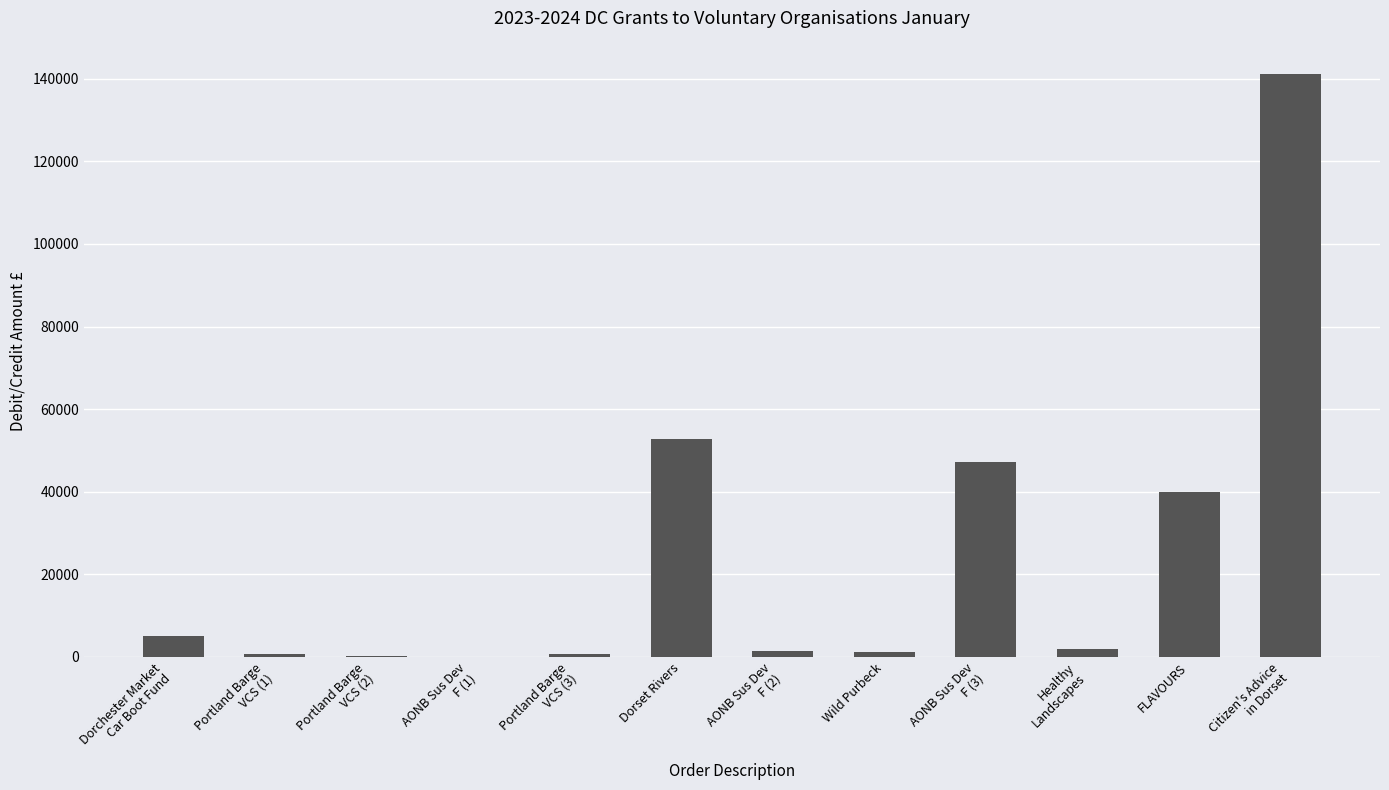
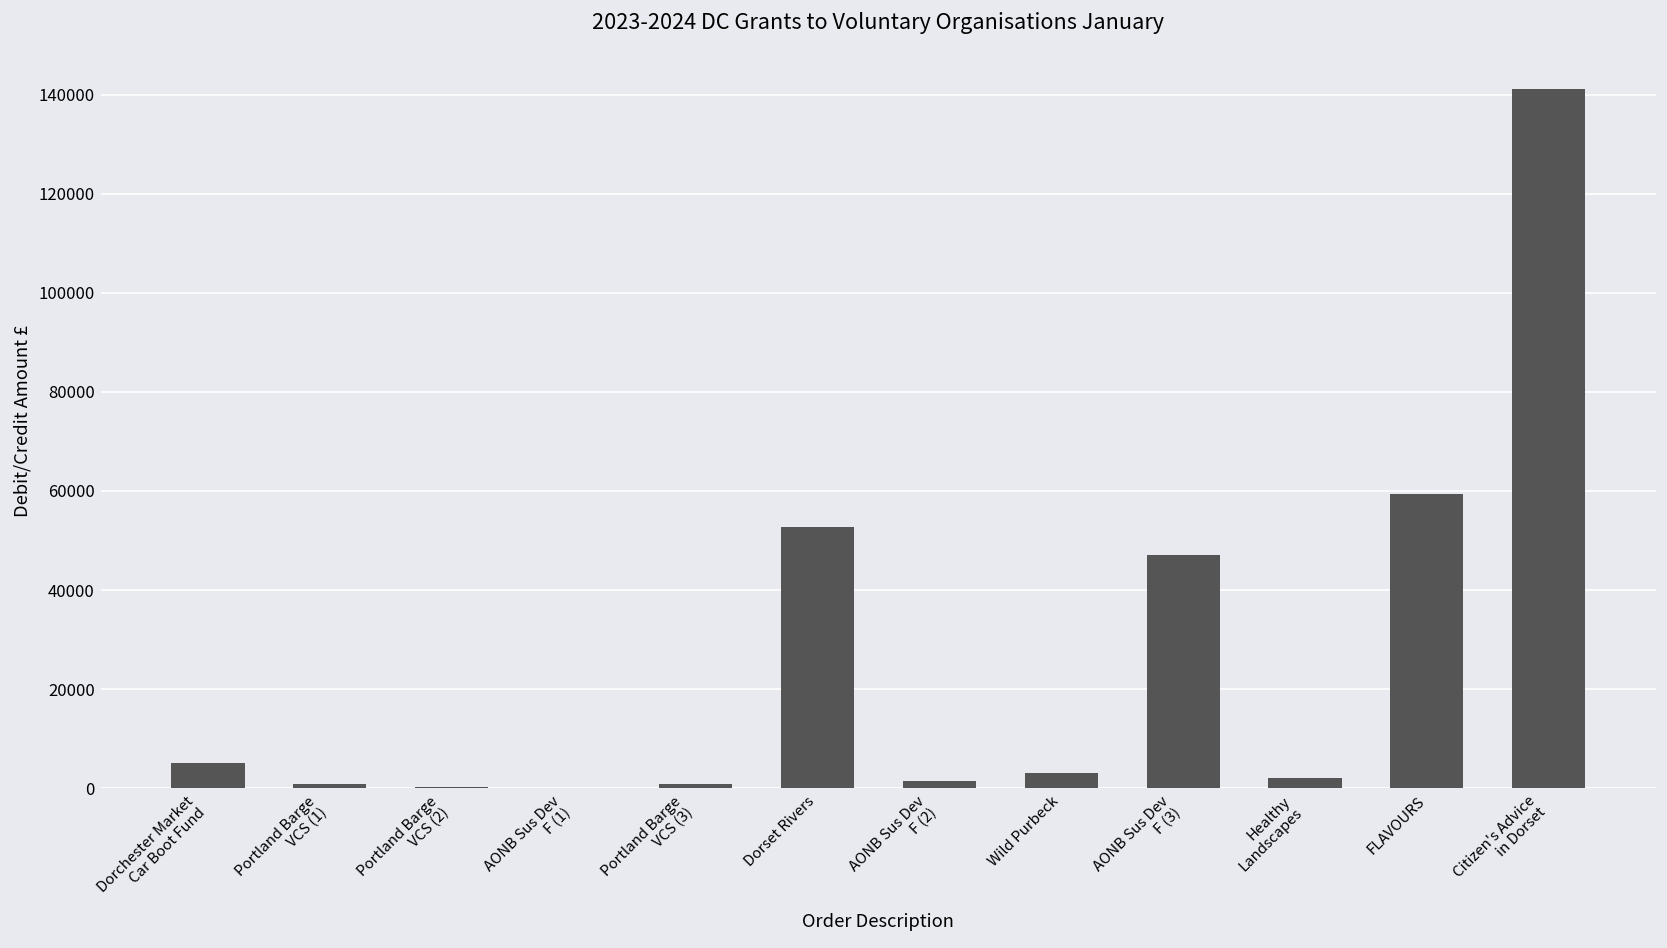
  {
    "Dorchester Market Car Boot Fund": 5000,
    "Portland Barge VCS (1)": 1000,
    "Portland Barge VCS (3)": 1000,
    "Dorset Rivers": 53000,
    "AONB Sus Dev F (2)": 2000,
-   "Wild Purbeck": 1000,
+   "Wild Purbeck": 3000,
    "AONB Sus Dev F (3)": 47000,
    "Healthy Landscapes": 2000,
-   "FLAVOURS": 40000,
+   "FLAVOURS": 59000,
    "Citizen's Advice in Dorset": 141000
  }
